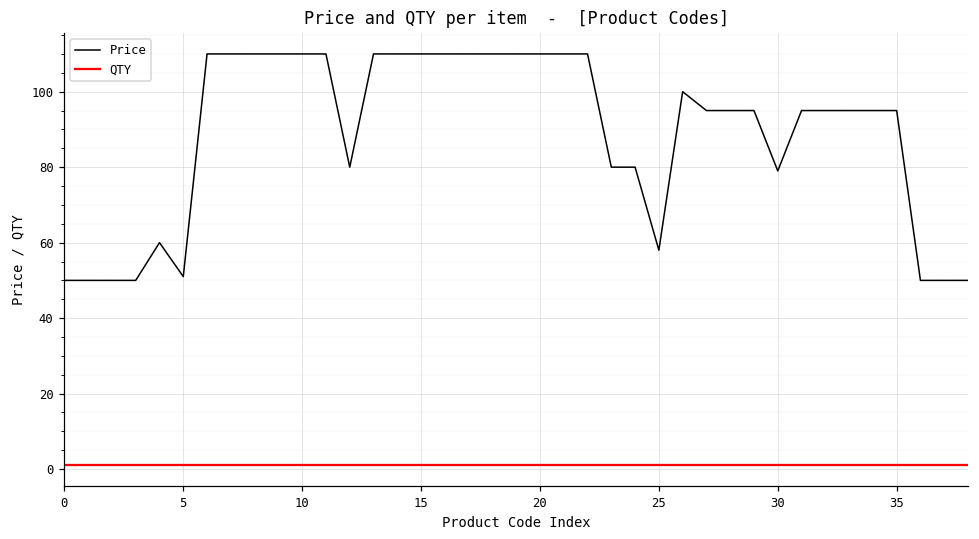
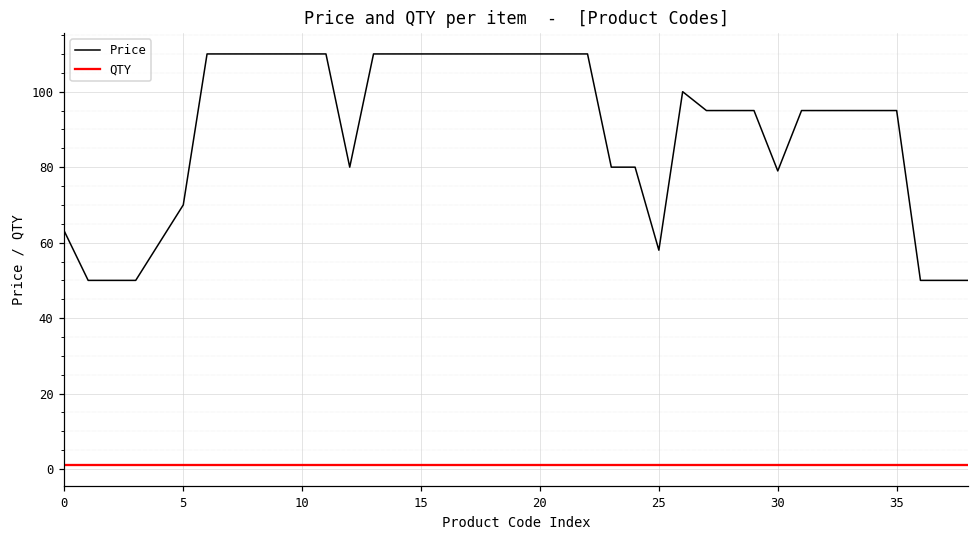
  {
    "Price": {
-     "0": 50,
-     "5": 51,
+     "0": 63,
+     "5": 70,
      "10": 110,
      "15": 110,
      "20": 110,
      "25": 58,
      "30": 79,
      "35": 95
    },
    "QTY": {
      "0": 1,
      "5": 1,
      "10": 1,
      "15": 1,
      "20": 1,
      "25": 1,
      "30": 1,
      "35": 1
    }
  }
